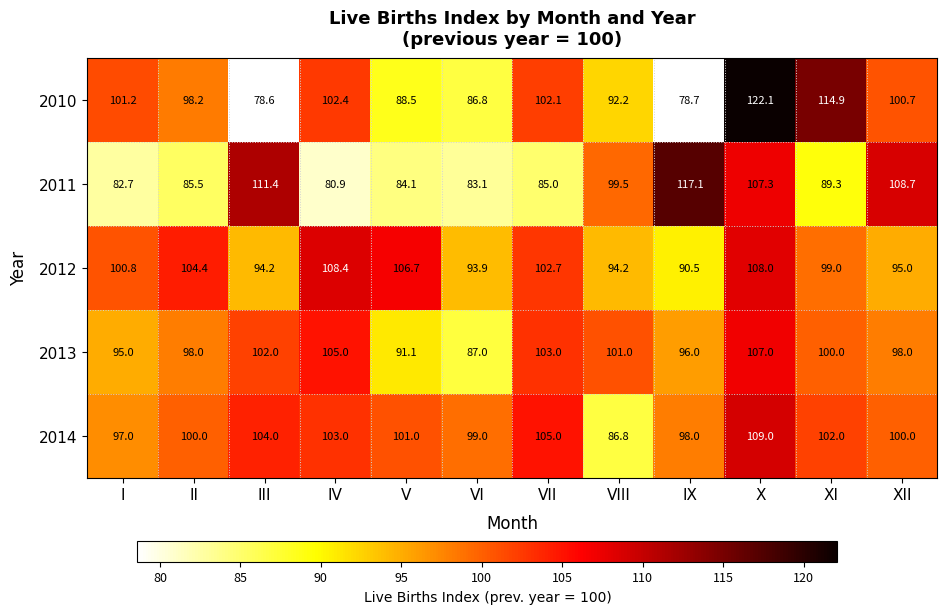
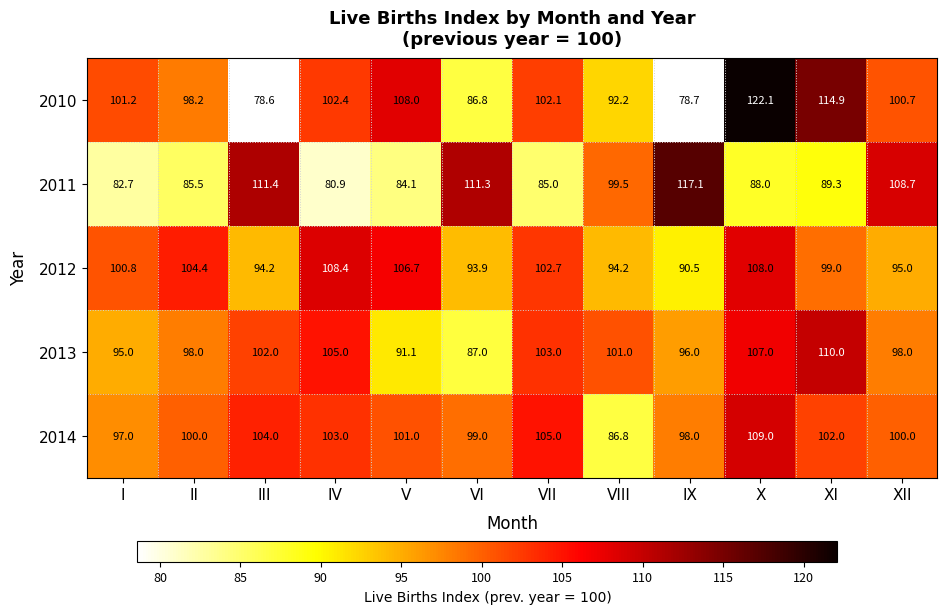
  {
    "2010": {
      "I": 101.2,
      "II": 98.2,
      "III": 78.6,
      "IV": 102.4,
-     "V": 88.5,
+     "V": 108.0,
      "VI": 86.8,
      "VII": 102.1,
      "VIII": 92.2,
      "IX": 78.7,
      "X": 122.1,
      "XI": 114.9,
      "XII": 100.7
    },
    "2011": {
      "I": 82.7,
      "II": 85.5,
      "III": 111.4,
      "IV": 80.9,
      "V": 84.1,
-     "VI": 83.1,
+     "VI": 111.3,
      "VII": 85.0,
      "VIII": 99.5,
      "IX": 117.1,
-     "X": 107.3,
+     "X": 88.0,
      "XI": 89.3,
      "XII": 108.7
    },
    "2012": {
      "I": 100.8,
      "II": 104.4,
      "III": 94.2,
      "IV": 108.4,
      "V": 106.7,
      "VI": 93.9,
      "VII": 102.7,
      "VIII": 94.2,
      "IX": 90.5,
      "X": 108.0,
      "XI": 99.0,
      "XII": 95.0
    },
    "2013": {
      "I": 95.0,
      "II": 98.0,
      "III": 102.0,
      "IV": 105.0,
      "V": 91.1,
      "VI": 87.0,
      "VII": 103.0,
      "VIII": 101.0,
      "IX": 96.0,
      "X": 107.0,
-     "XI": 100.0,
+     "XI": 110.0,
      "XII": 98.0
    },
    "2014": {
      "I": 97.0,
      "II": 100.0,
      "III": 104.0,
      "IV": 103.0,
      "V": 101.0,
      "VI": 99.0,
      "VII": 105.0,
      "VIII": 86.8,
      "IX": 98.0,
      "X": 109.0,
      "XI": 102.0,
      "XII": 100.0
    }
  }
